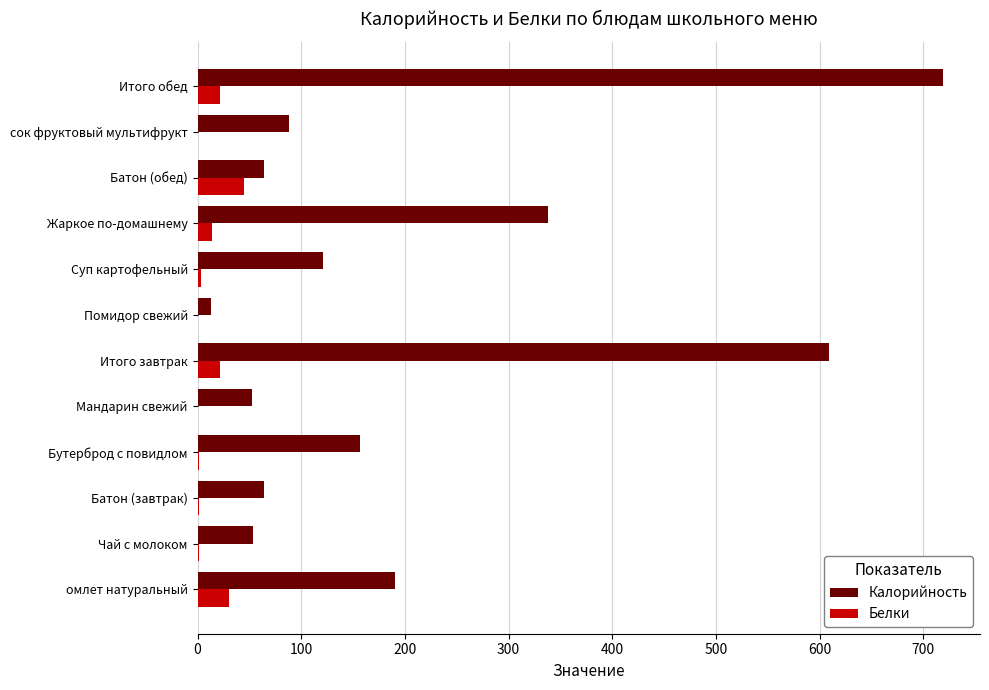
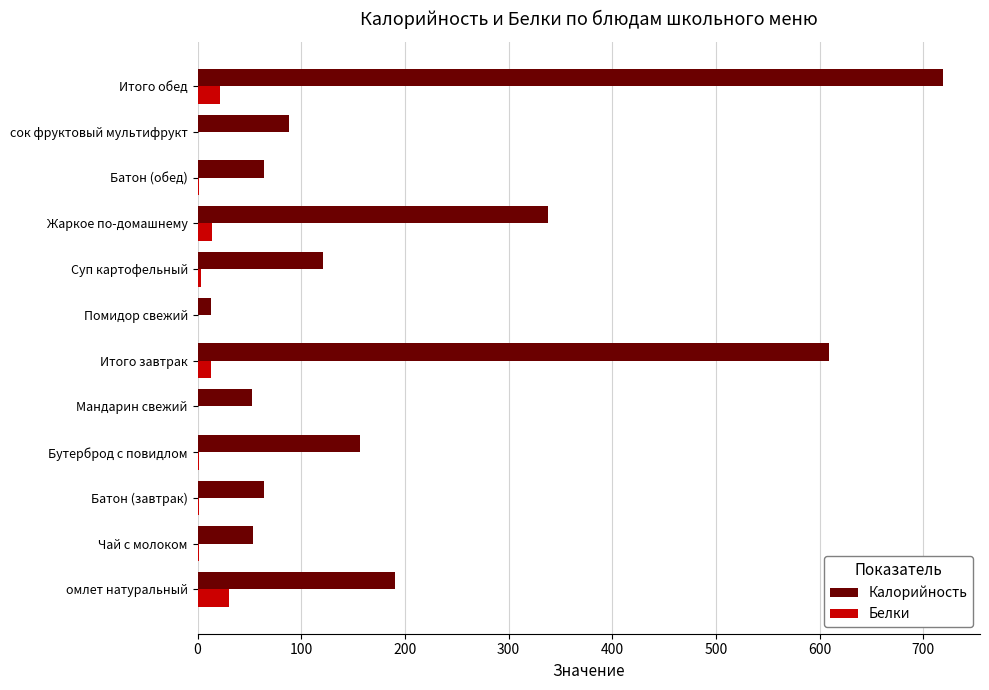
  {
    "Калорийность": {
      "Итого обед": 719,
      "сок фруктовый мультифрукт": 88,
      "Батон (обед)": 64,
      "Жаркое по-домашнему": 338,
      "Суп картофельный": 121,
      "Помидор свежий": 13,
      "Итого завтрак": 609,
      "Мандарин свежий": 52,
      "Бутерброд с повидлом": 157,
      "Батон (завтрак)": 64,
      "Чай с молоком": 54,
      "омлет натуральный": 191
    },
    "Белки": {
      "Итого обед": 21,
      "сок фруктовый мультифрукт": 0,
-     "Батон (обед)": 44,
+     "Батон (обед)": 2,
      "Жаркое по-домашнему": 14,
      "Суп картофельный": 4,
-     "Итого завтрак": 21,
+     "Итого завтрак": 13,
      "омлет натуральный": 31
    }
  }
